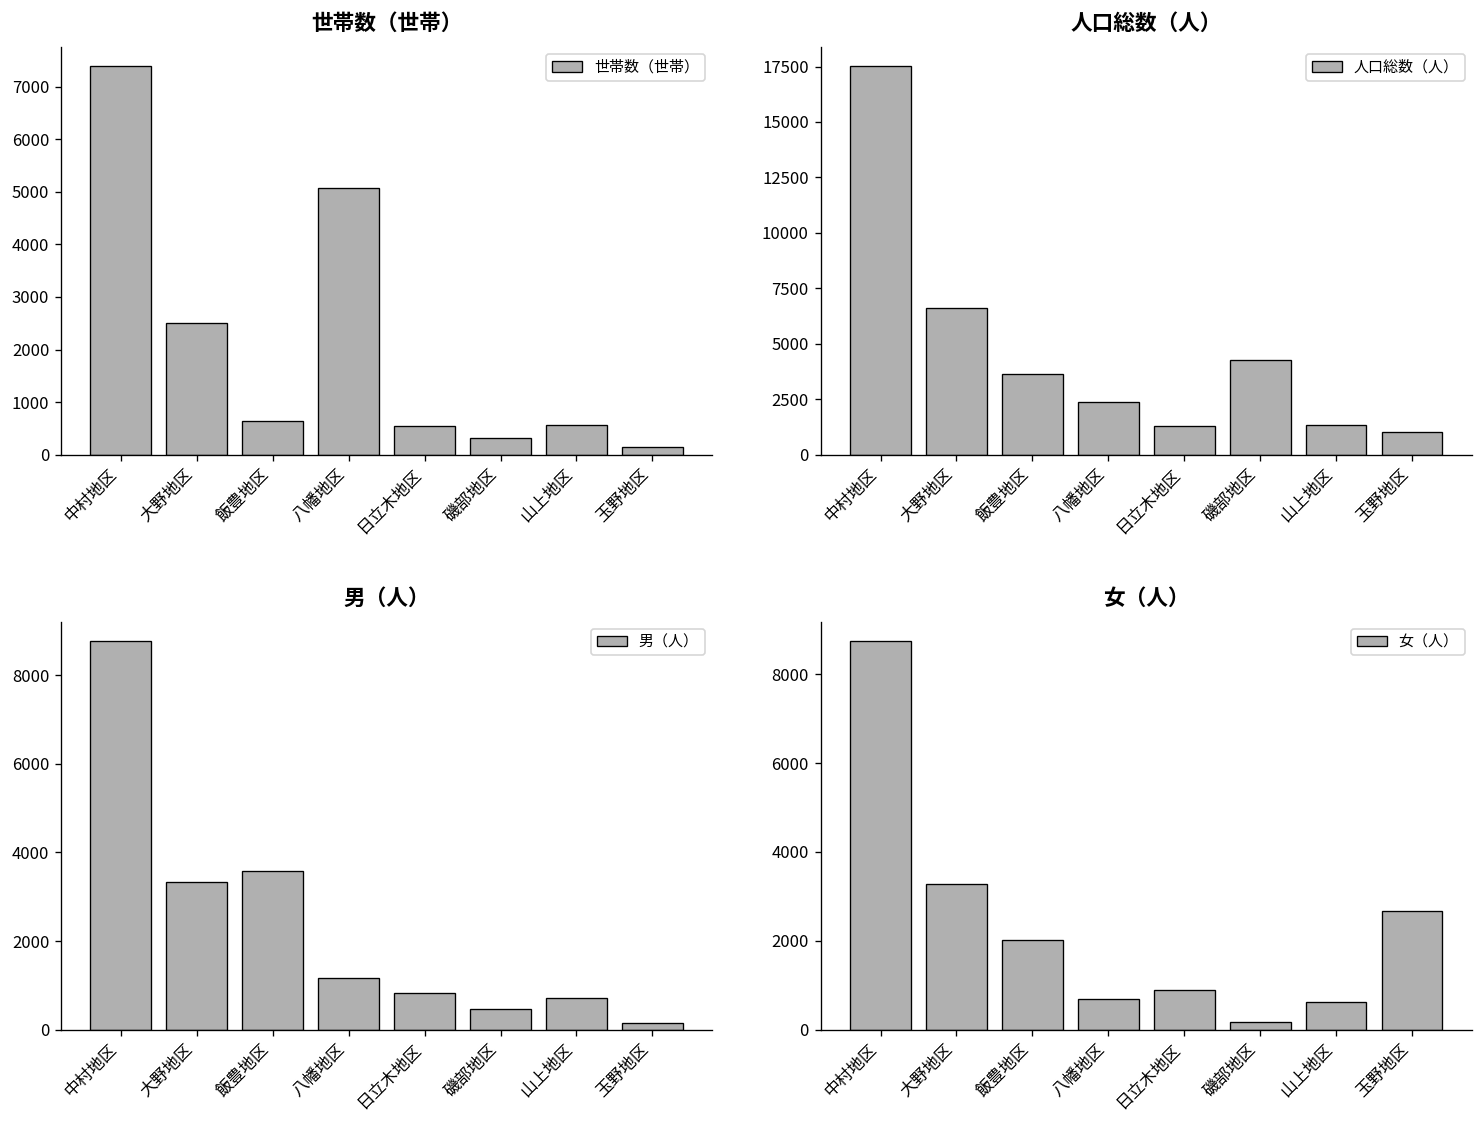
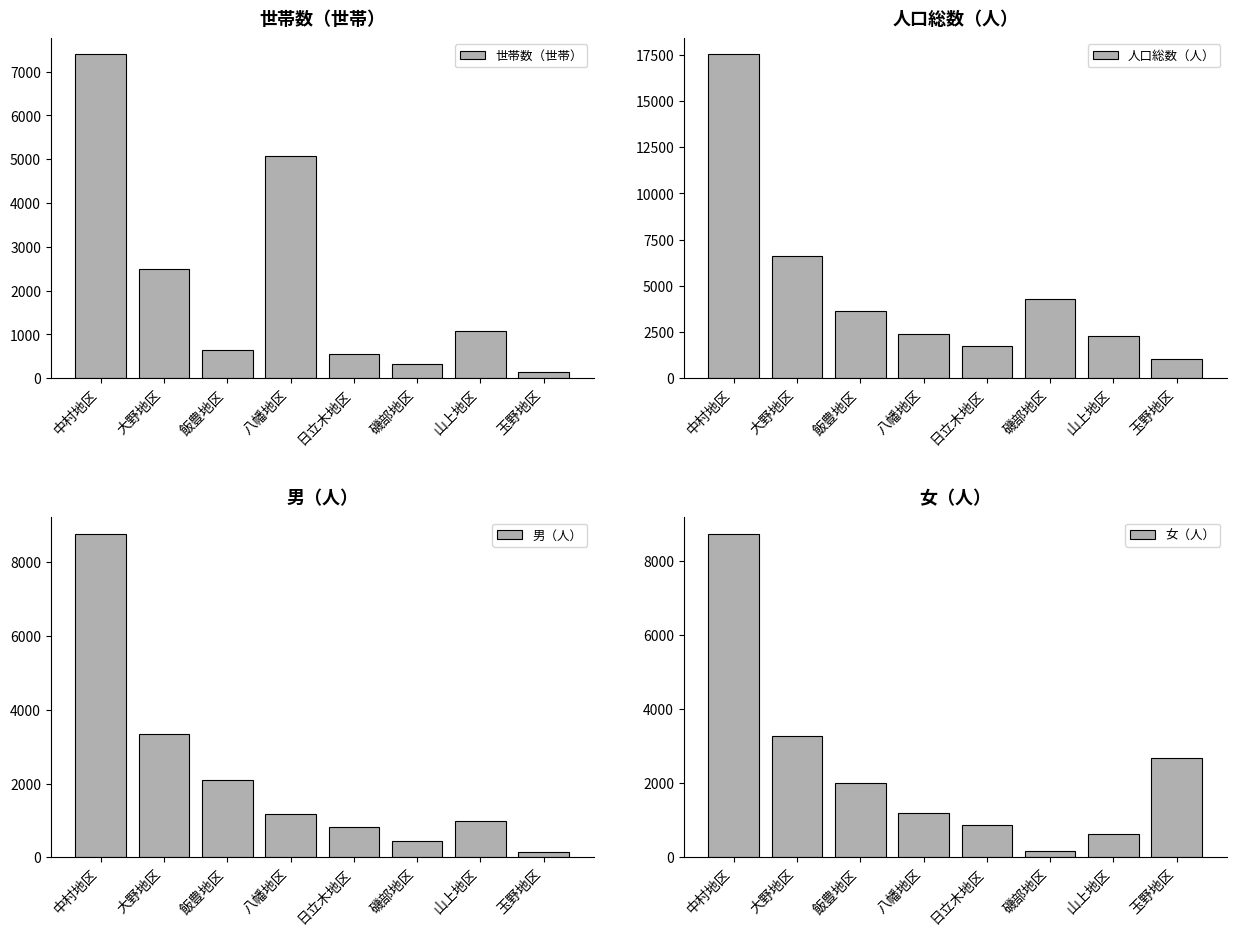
  {
    "世帯数（世帯）": {
      "中村地区": 7400,
      "大野地区": 2500,
      "飯豊地区": 600,
      "八幡地区": 5100,
      "日立木地区": 500,
      "磯部地区": 300,
-     "山上地区": 600,
+     "山上地区": 1100,
      "玉野地区": 100
    },
    "人口総数（人）": {
      "中村地区": 17500,
      "大野地区": 6600,
      "飯豊地区": 3700,
      "八幡地区": 2400,
-     "日立木地区": 1300,
+     "日立木地区": 1700,
      "磯部地区": 4300,
-     "山上地区": 1300,
+     "山上地区": 2300,
      "玉野地区": 1000
    },
    "男（人）": {
      "中村地区": 8800,
      "大野地区": 3300,
-     "飯豊地区": 3600,
+     "飯豊地区": 2100,
      "八幡地区": 1200,
      "日立木地区": 800,
      "磯部地区": 500,
-     "山上地区": 700,
+     "山上地区": 1000,
      "玉野地区": 100
    },
    "女（人）": {
      "中村地区": 8700,
      "大野地区": 3300,
      "飯豊地区": 2000,
-     "八幡地区": 700,
+     "八幡地区": 1200,
      "日立木地区": 900,
      "磯部地区": 200,
      "山上地区": 600,
      "玉野地区": 2700
    }
  }
